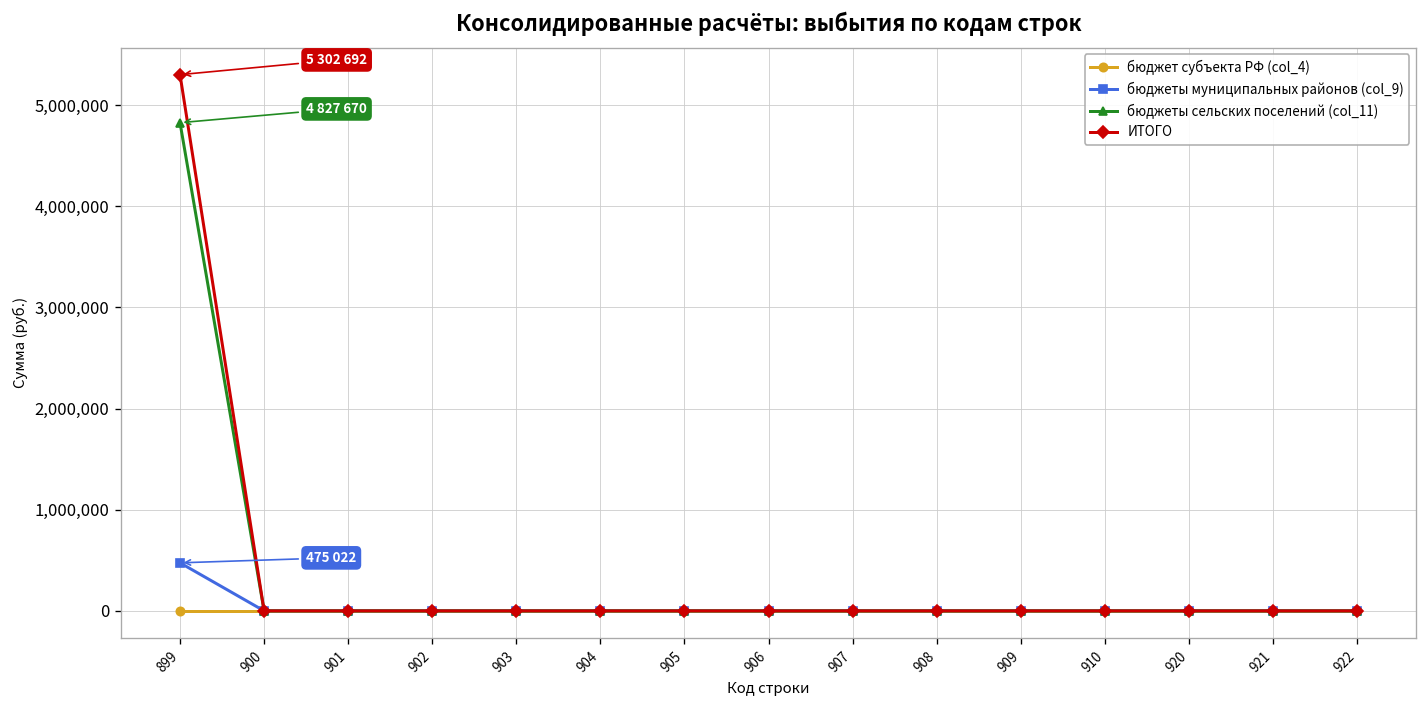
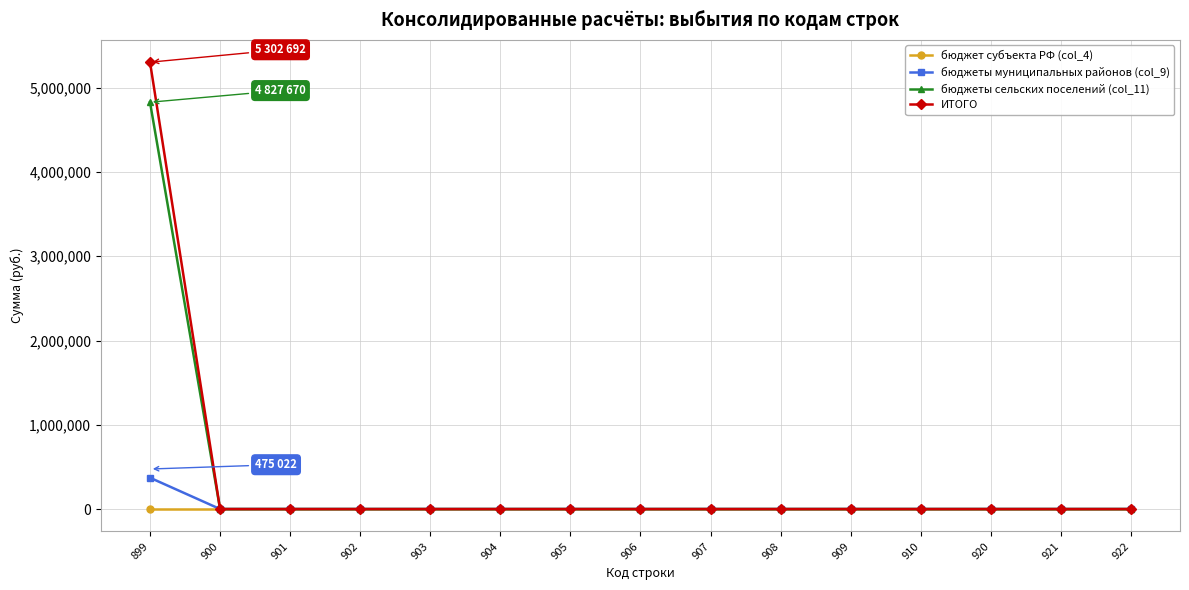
  {
    "бюджет субъекта РФ (col_4)": {
      "899": "0"
    },
    "бюджеты муниципальных районов (col_9)": {
-     "899": "500,000"
+     "899": "400,000"
    },
    "бюджеты сельских поселений (col_11)": {
      "899": "4,800,000"
    },
    "ИТОГО": {
      "899": "5,300,000"
    }
  }
